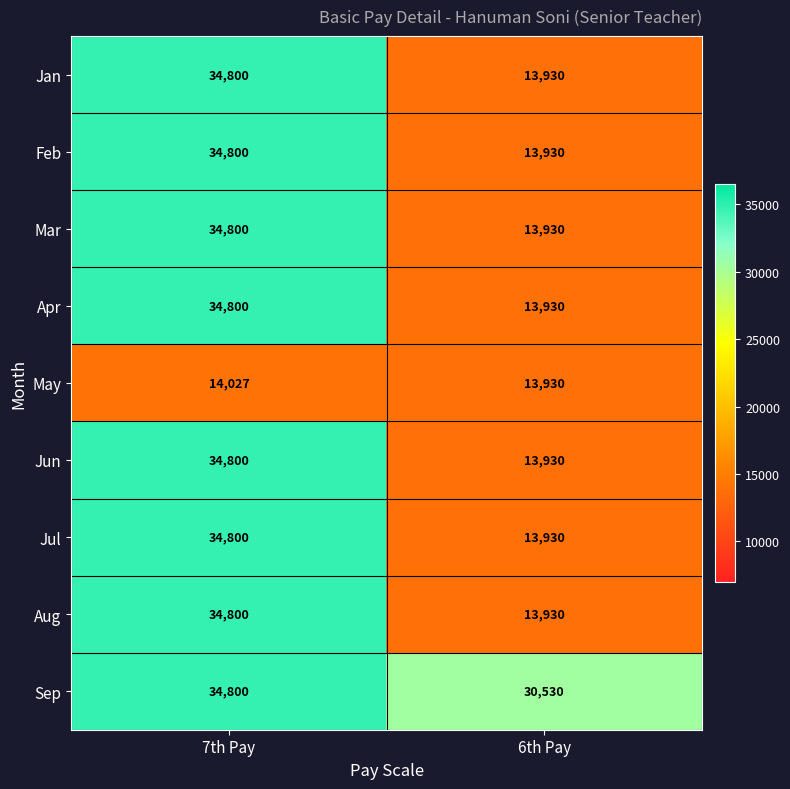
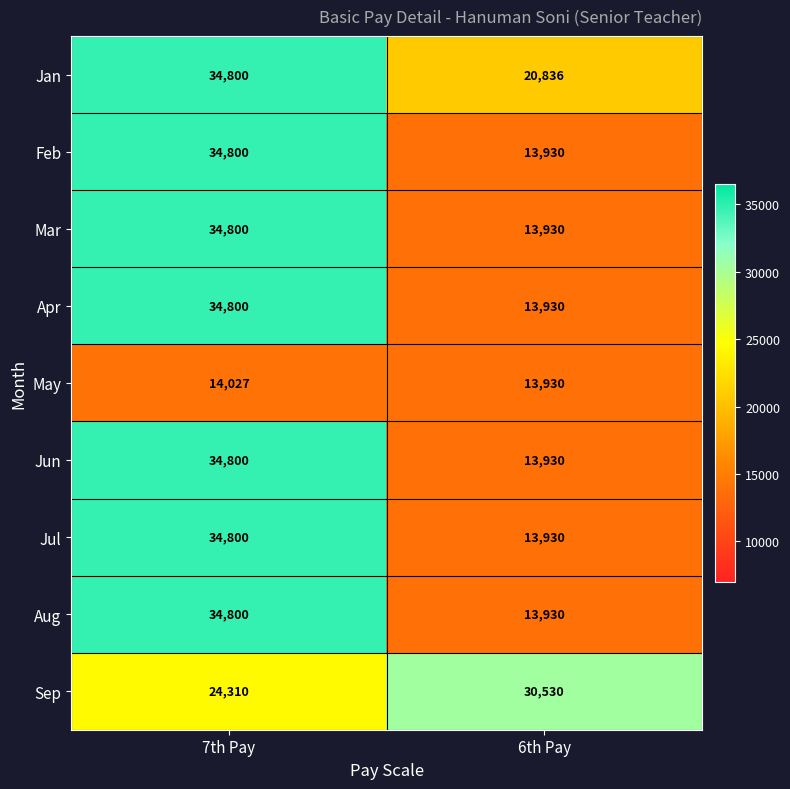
  {
    "Jan": {
      "7th Pay": "34,800",
-     "6th Pay": "13,930"
+     "6th Pay": "20,836"
    },
    "Feb": {
      "7th Pay": "34,800",
      "6th Pay": "13,930"
    },
    "Mar": {
      "7th Pay": "34,800",
      "6th Pay": "13,930"
    },
    "Apr": {
      "7th Pay": "34,800",
      "6th Pay": "13,930"
    },
    "May": {
      "7th Pay": "14,027",
      "6th Pay": "13,930"
    },
    "Jun": {
      "7th Pay": "34,800",
      "6th Pay": "13,930"
    },
    "Jul": {
      "7th Pay": "34,800",
      "6th Pay": "13,930"
    },
    "Aug": {
      "7th Pay": "34,800",
      "6th Pay": "13,930"
    },
    "Sep": {
-     "7th Pay": "34,800",
+     "7th Pay": "24,310",
      "6th Pay": "30,530"
    }
  }
